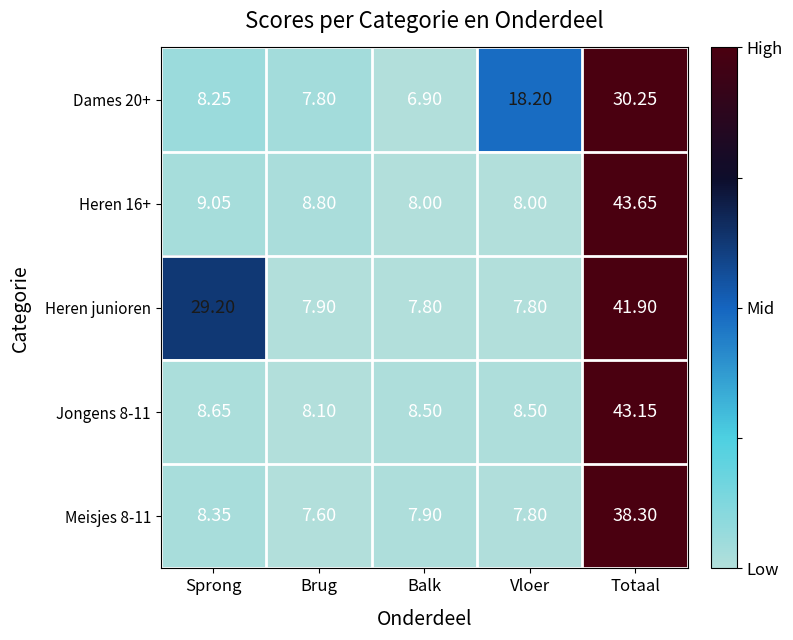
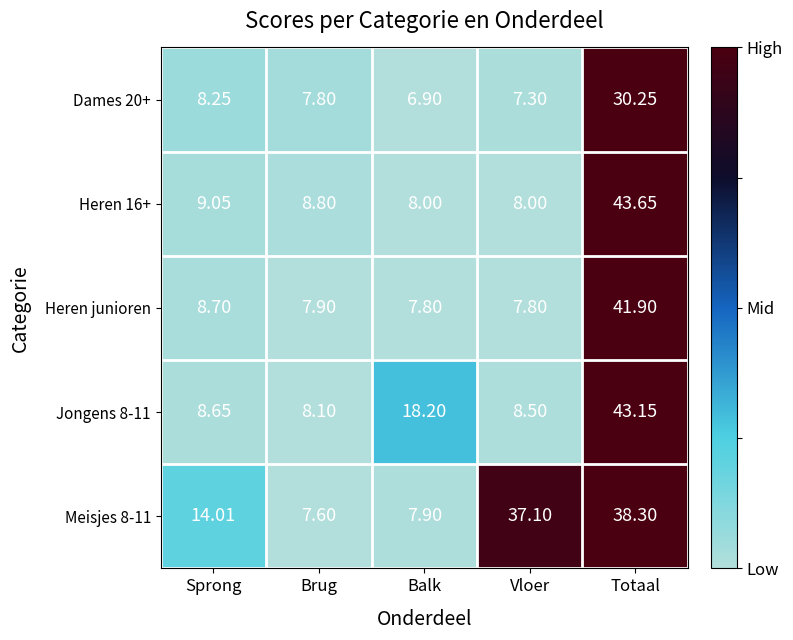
  {
    "Dames 20+": {
      "Sprong": 8.25,
      "Brug": 7.80,
      "Balk": 6.90,
-     "Vloer": 18.20,
+     "Vloer": 7.30,
      "Totaal": 30.25
    },
    "Heren 16+": {
      "Sprong": 9.05,
      "Brug": 8.80,
      "Balk": 8.00,
      "Vloer": 8.00,
      "Totaal": 43.65
    },
    "Heren junioren": {
-     "Sprong": 29.20,
+     "Sprong": 8.70,
      "Brug": 7.90,
      "Balk": 7.80,
      "Vloer": 7.80,
      "Totaal": 41.90
    },
    "Jongens 8-11": {
      "Sprong": 8.65,
      "Brug": 8.10,
-     "Balk": 8.50,
+     "Balk": 18.20,
      "Vloer": 8.50,
      "Totaal": 43.15
    },
    "Meisjes 8-11": {
-     "Sprong": 8.35,
+     "Sprong": 14.01,
      "Brug": 7.60,
      "Balk": 7.90,
-     "Vloer": 7.80,
+     "Vloer": 37.10,
      "Totaal": 38.30
    }
  }
